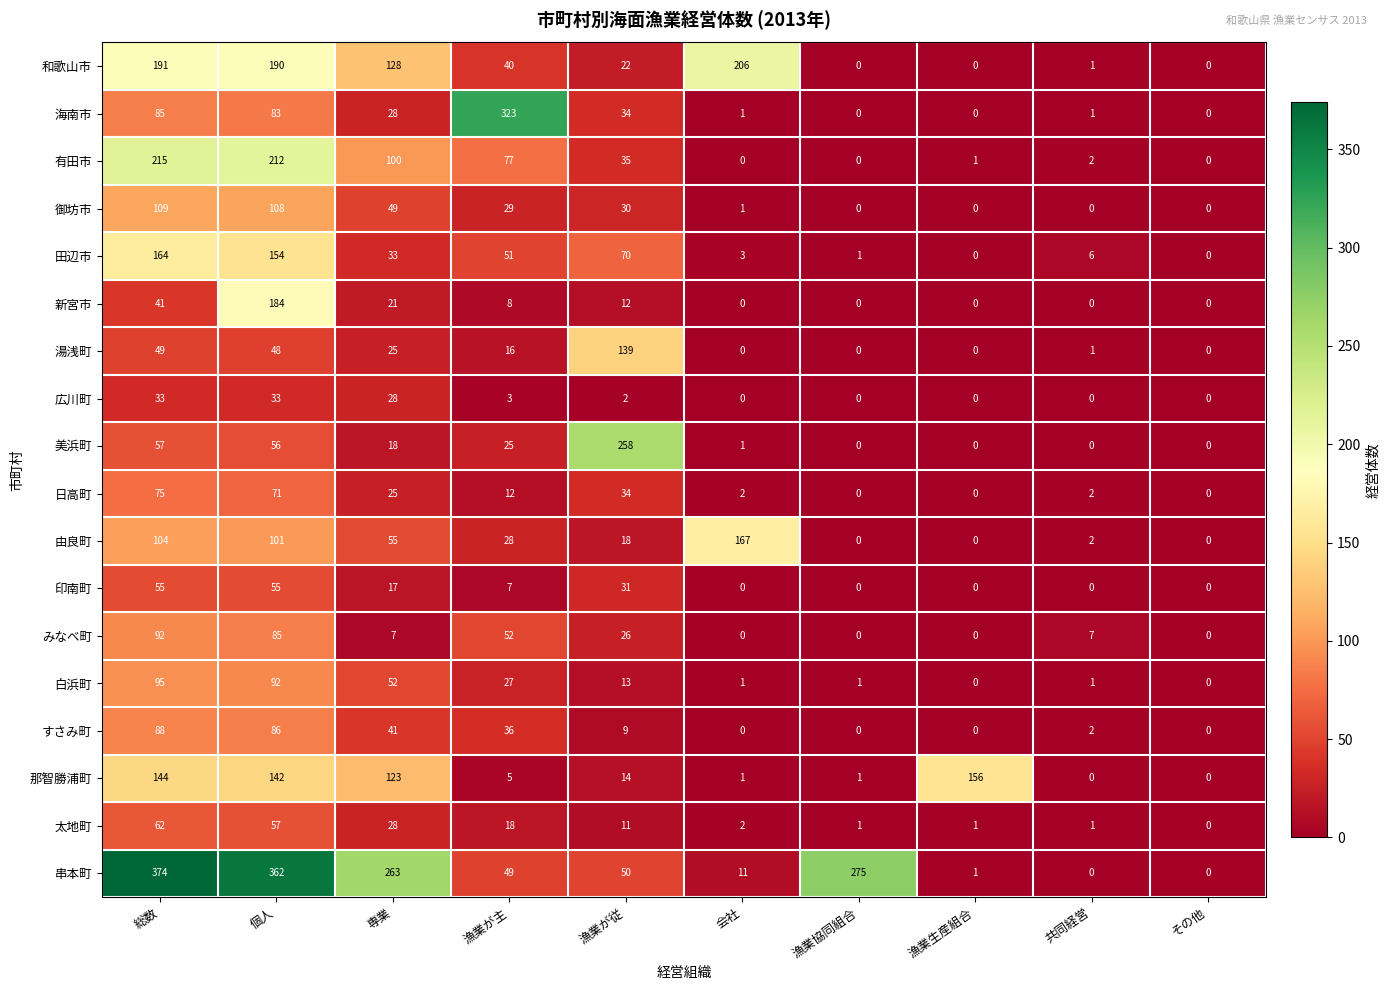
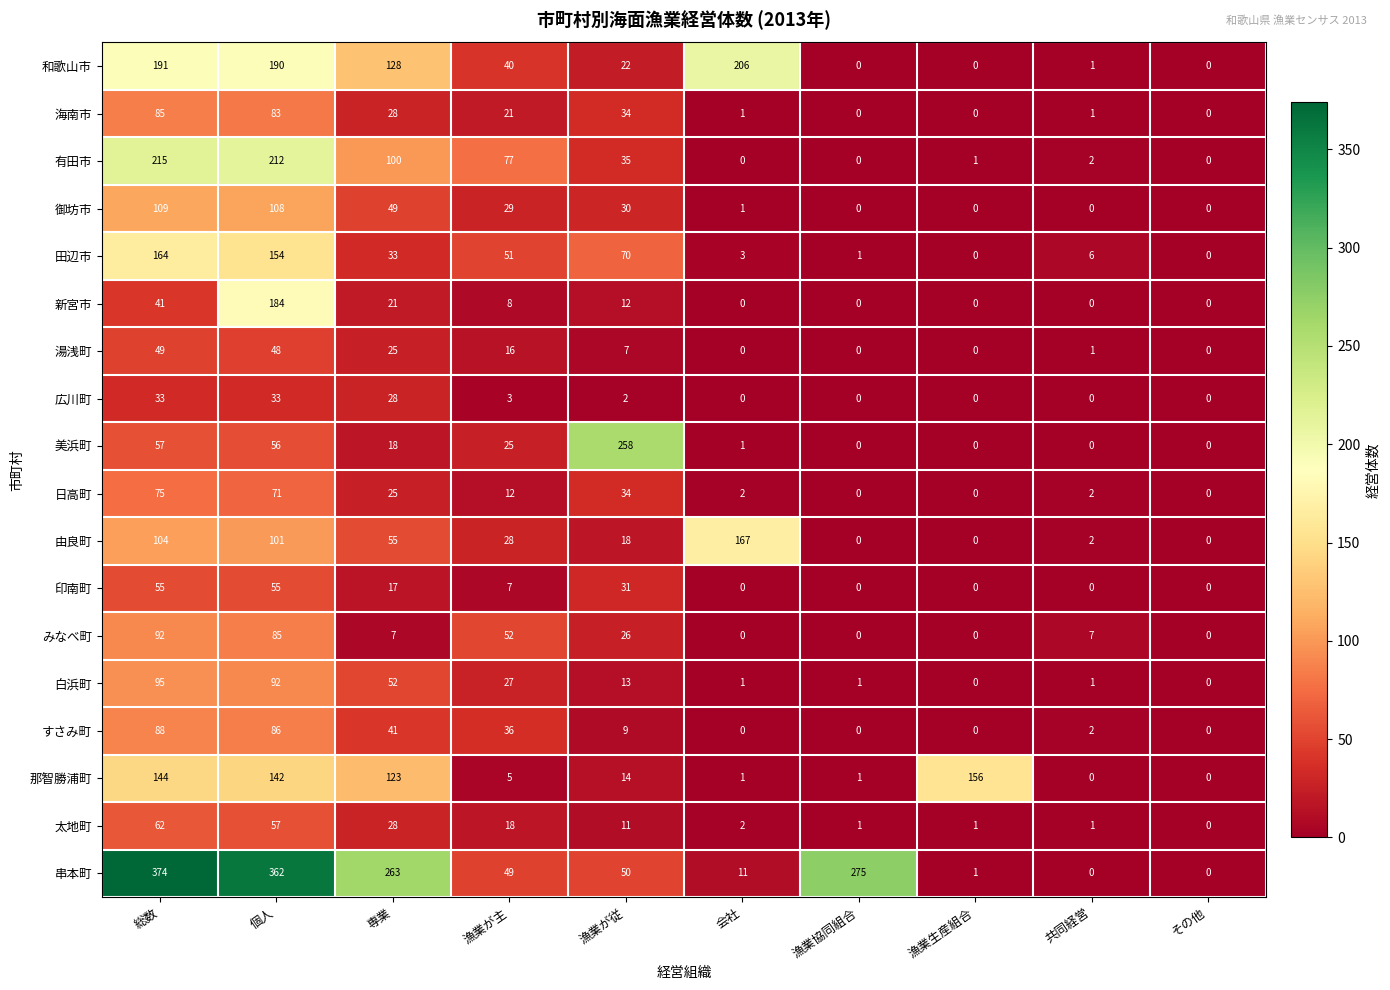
  {
    "和歌山市": {
      "総数": 191,
      "個人": 190,
      "専業": 128,
      "漁業が主": 40,
      "漁業が従": 22,
      "会社": 206,
      "漁業協同組合": 0,
      "漁業生産組合": 0,
      "共同経営": 1,
      "その他": 0
    },
    "海南市": {
      "総数": 85,
      "個人": 83,
      "専業": 28,
-     "漁業が主": 323,
+     "漁業が主": 21,
      "漁業が従": 34,
      "会社": 1,
      "漁業協同組合": 0,
      "漁業生産組合": 0,
      "共同経営": 1,
      "その他": 0
    },
    "有田市": {
      "総数": 215,
      "個人": 212,
      "専業": 100,
      "漁業が主": 77,
      "漁業が従": 35,
      "会社": 0,
      "漁業協同組合": 0,
      "漁業生産組合": 1,
      "共同経営": 2,
      "その他": 0
    },
    "御坊市": {
      "総数": 109,
      "個人": 108,
      "専業": 49,
      "漁業が主": 29,
      "漁業が従": 30,
      "会社": 1,
      "漁業協同組合": 0,
      "漁業生産組合": 0,
      "共同経営": 0,
      "その他": 0
    },
    "田辺市": {
      "総数": 164,
      "個人": 154,
      "専業": 33,
      "漁業が主": 51,
      "漁業が従": 70,
      "会社": 3,
      "漁業協同組合": 1,
      "漁業生産組合": 0,
      "共同経営": 6,
      "その他": 0
    },
    "新宮市": {
      "総数": 41,
      "個人": 184,
      "専業": 21,
      "漁業が主": 8,
      "漁業が従": 12,
      "会社": 0,
      "漁業協同組合": 0,
      "漁業生産組合": 0,
      "共同経営": 0,
      "その他": 0
    },
    "湯浅町": {
      "総数": 49,
      "個人": 48,
      "専業": 25,
      "漁業が主": 16,
-     "漁業が従": 139,
+     "漁業が従": 7,
      "会社": 0,
      "漁業協同組合": 0,
      "漁業生産組合": 0,
      "共同経営": 1,
      "その他": 0
    },
    "広川町": {
      "総数": 33,
      "個人": 33,
      "専業": 28,
      "漁業が主": 3,
      "漁業が従": 2,
      "会社": 0,
      "漁業協同組合": 0,
      "漁業生産組合": 0,
      "共同経営": 0,
      "その他": 0
    },
    "美浜町": {
      "総数": 57,
      "個人": 56,
      "専業": 18,
      "漁業が主": 25,
      "漁業が従": 258,
      "会社": 1,
      "漁業協同組合": 0,
      "漁業生産組合": 0,
      "共同経営": 0,
      "その他": 0
    },
    "日高町": {
      "総数": 75,
      "個人": 71,
      "専業": 25,
      "漁業が主": 12,
      "漁業が従": 34,
      "会社": 2,
      "漁業協同組合": 0,
      "漁業生産組合": 0,
      "共同経営": 2,
      "その他": 0
    },
    "由良町": {
      "総数": 104,
      "個人": 101,
      "専業": 55,
      "漁業が主": 28,
      "漁業が従": 18,
      "会社": 167,
      "漁業協同組合": 0,
      "漁業生産組合": 0,
      "共同経営": 2,
      "その他": 0
    },
    "印南町": {
      "総数": 55,
      "個人": 55,
      "専業": 17,
      "漁業が主": 7,
      "漁業が従": 31,
      "会社": 0,
      "漁業協同組合": 0,
      "漁業生産組合": 0,
      "共同経営": 0,
      "その他": 0
    },
    "みなべ町": {
      "総数": 92,
      "個人": 85,
      "専業": 7,
      "漁業が主": 52,
      "漁業が従": 26,
      "会社": 0,
      "漁業協同組合": 0,
      "漁業生産組合": 0,
      "共同経営": 7,
      "その他": 0
    },
    "白浜町": {
      "総数": 95,
      "個人": 92,
      "専業": 52,
      "漁業が主": 27,
      "漁業が従": 13,
      "会社": 1,
      "漁業協同組合": 1,
      "漁業生産組合": 0,
      "共同経営": 1,
      "その他": 0
    },
    "すさみ町": {
      "総数": 88,
      "個人": 86,
      "専業": 41,
      "漁業が主": 36,
      "漁業が従": 9,
      "会社": 0,
      "漁業協同組合": 0,
      "漁業生産組合": 0,
      "共同経営": 2,
      "その他": 0
    },
    "那智勝浦町": {
      "総数": 144,
      "個人": 142,
      "専業": 123,
      "漁業が主": 5,
      "漁業が従": 14,
      "会社": 1,
      "漁業協同組合": 1,
      "漁業生産組合": 156,
      "共同経営": 0,
      "その他": 0
    },
    "太地町": {
      "総数": 62,
      "個人": 57,
      "専業": 28,
      "漁業が主": 18,
      "漁業が従": 11,
      "会社": 2,
      "漁業協同組合": 1,
      "漁業生産組合": 1,
      "共同経営": 1,
      "その他": 0
    },
    "串本町": {
      "総数": 374,
      "個人": 362,
      "専業": 263,
      "漁業が主": 49,
      "漁業が従": 50,
      "会社": 11,
      "漁業協同組合": 275,
      "漁業生産組合": 1,
      "共同経営": 0,
      "その他": 0
    }
  }
